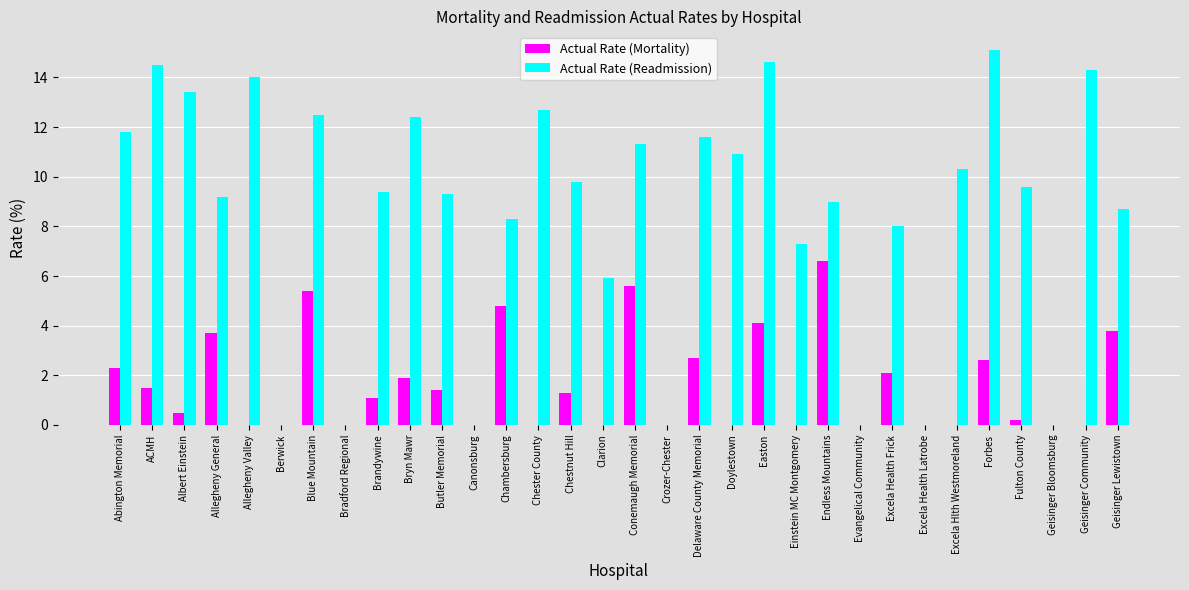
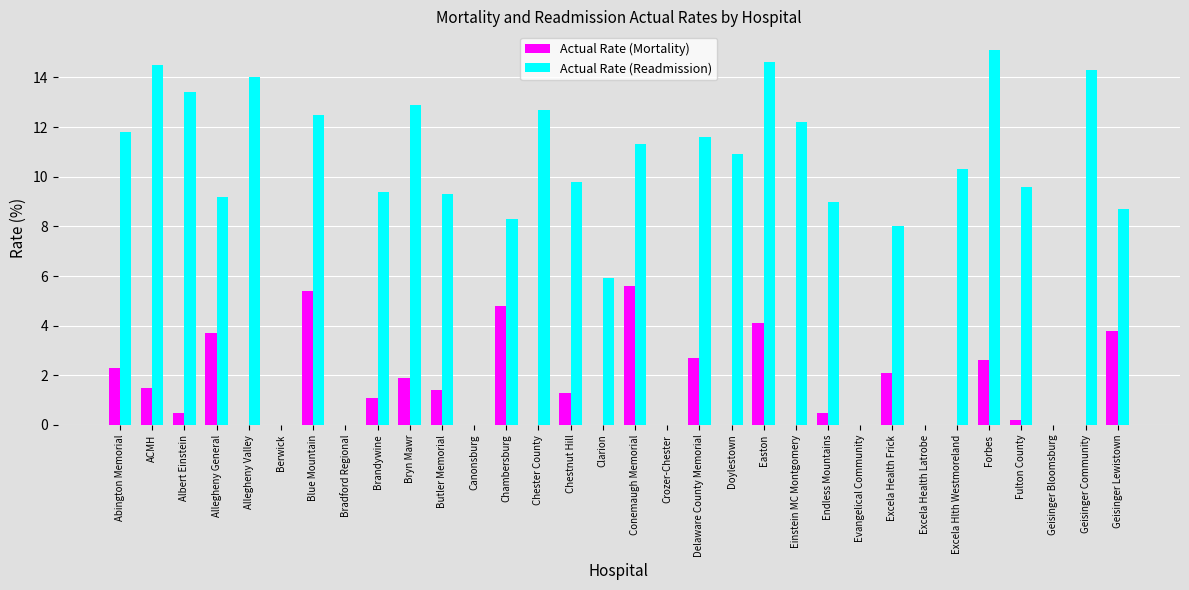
  {
    "Actual Rate (Mortality)": {
      "Abington Memorial": 2.3,
      "ACMH": 1.5,
      "Albert Einstein": 0.5,
      "Allegheny General": 3.7,
      "Allegheny Valley": 0.0,
      "Berwick": 0.0,
      "Blue Mountain": 5.4,
      "Bradford Regional": 0.0,
      "Brandywine": 1.1,
      "Bryn Mawr": 1.9,
      "Butler Memorial": 1.4,
      "Canonsburg": 0.0,
      "Chambersburg": 4.8,
      "Chester County": 0.0,
      "Chestnut Hill": 1.3,
      "Clarion": 0.0,
      "Conemaugh Memorial": 5.6,
      "Crozer-Chester": 0.0,
      "Delaware County Memorial": 2.7,
      "Doylestown": 0.0,
      "Easton": 4.1,
      "Einstein MC Montgomery": 0.0,
-     "Endless Mountains": 6.6,
+     "Endless Mountains": 0.5,
      "Evangelical Community": 0.0,
      "Excela Health Frick": 2.1,
      "Excela Health Latrobe": 0.0,
      "Excela Hlth Westmoreland": 0.0,
      "Forbes": 2.6,
      "Fulton County": 0.2,
      "Geisinger Bloomsburg": 0.0,
      "Geisinger Community": 0.0,
      "Geisinger Lewistown": 3.8
    },
    "Actual Rate (Readmission)": {
      "Abington Memorial": 11.8,
      "ACMH": 14.5,
      "Albert Einstein": 13.4,
      "Allegheny General": 9.2,
      "Allegheny Valley": 14.0,
      "Berwick": 0.0,
      "Blue Mountain": 12.5,
      "Bradford Regional": 0.0,
      "Brandywine": 9.4,
-     "Bryn Mawr": 12.4,
+     "Bryn Mawr": 12.9,
      "Butler Memorial": 9.3,
      "Canonsburg": 0.0,
      "Chambersburg": 8.3,
      "Chester County": 12.7,
      "Chestnut Hill": 9.8,
      "Clarion": 5.9,
      "Conemaugh Memorial": 11.3,
      "Crozer-Chester": 0.0,
      "Delaware County Memorial": 11.6,
      "Doylestown": 10.9,
      "Easton": 14.6,
-     "Einstein MC Montgomery": 7.3,
+     "Einstein MC Montgomery": 12.2,
      "Endless Mountains": 9.0,
      "Evangelical Community": 0.0,
      "Excela Health Frick": 8.0,
      "Excela Health Latrobe": 0.0,
      "Excela Hlth Westmoreland": 10.3,
      "Forbes": 15.1,
      "Fulton County": 9.6,
      "Geisinger Bloomsburg": 0.0,
      "Geisinger Community": 14.3,
      "Geisinger Lewistown": 8.7
    }
  }
